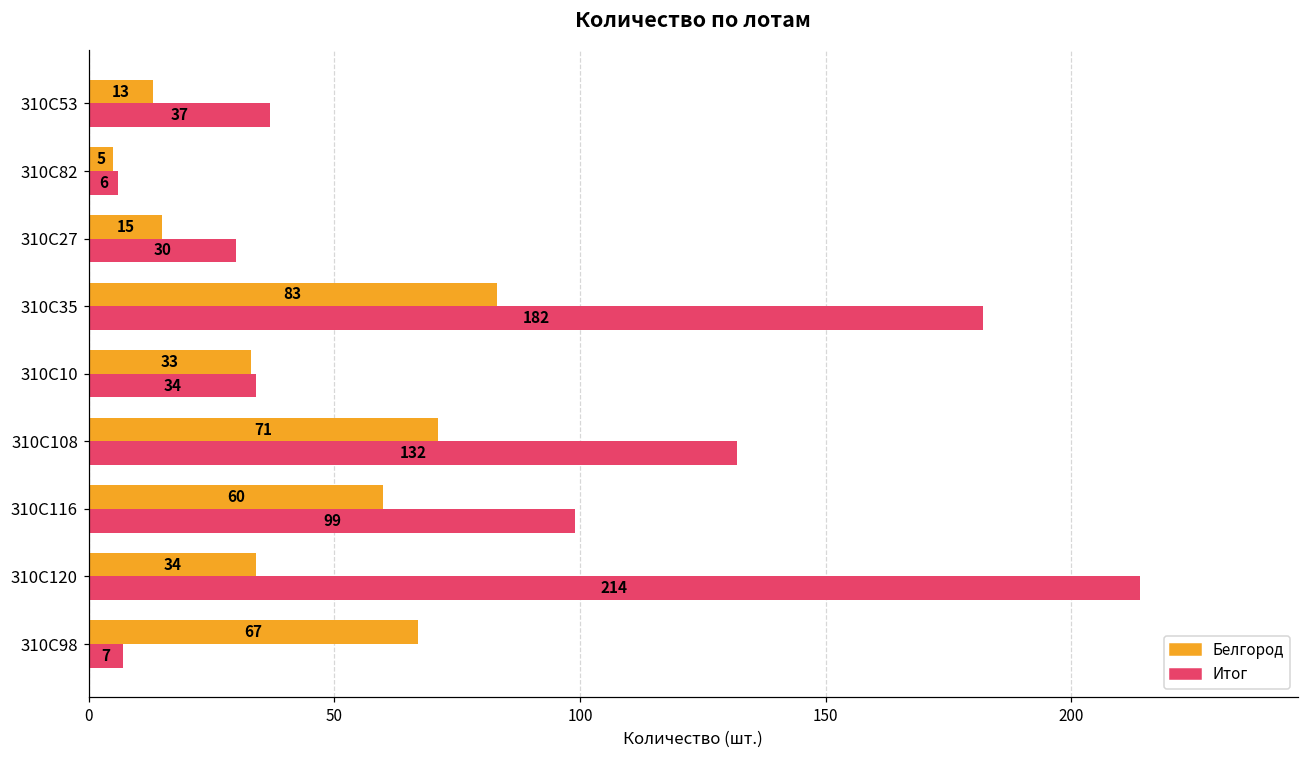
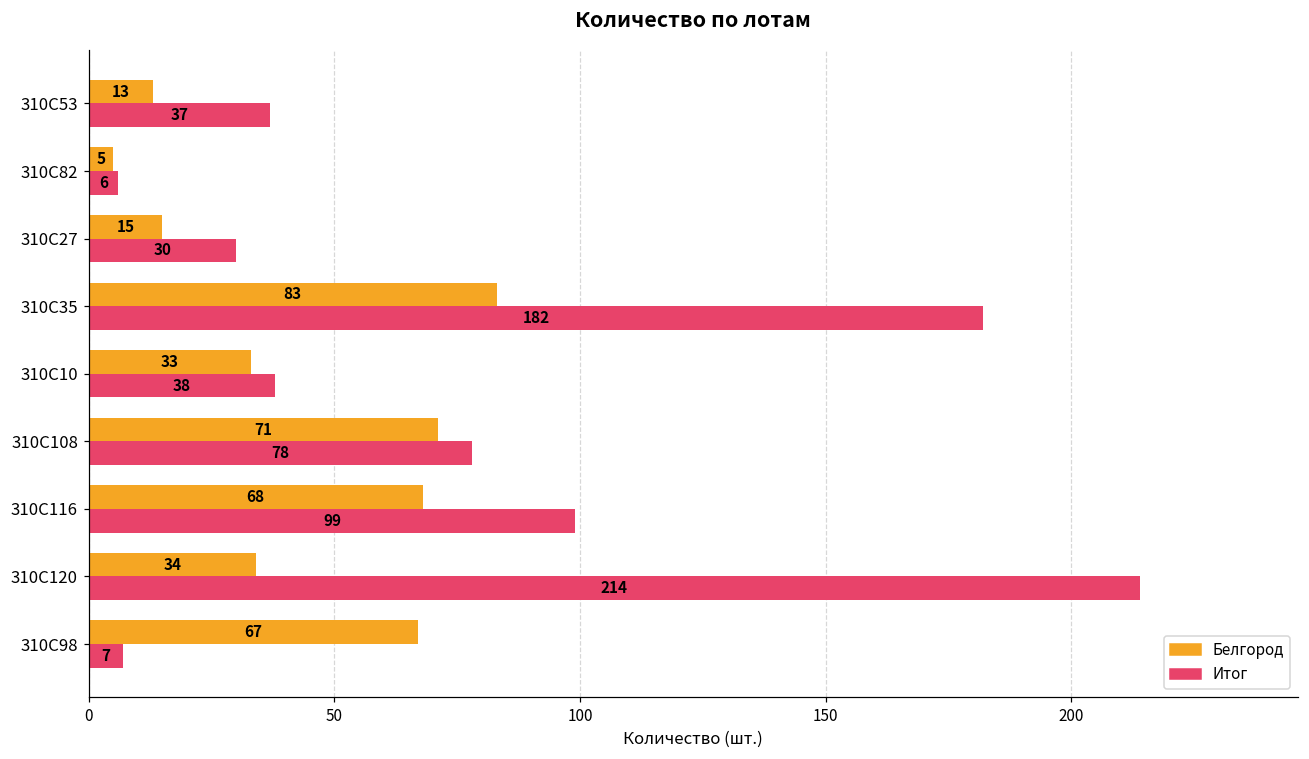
  {
    "Белгород": {
      "310C53": 13,
      "310C82": 5,
      "310C27": 15,
      "310C35": 83,
      "310C10": 33,
      "310C108": 71,
-     "310C116": 60,
+     "310C116": 68,
      "310C120": 34,
      "310C98": 67
    },
    "Итог": {
      "310C53": 37,
      "310C82": 6,
      "310C27": 30,
      "310C35": 182,
-     "310C10": 34,
-     "310C108": 132,
+     "310C10": 38,
+     "310C108": 78,
      "310C116": 99,
      "310C120": 214,
      "310C98": 7
    }
  }
